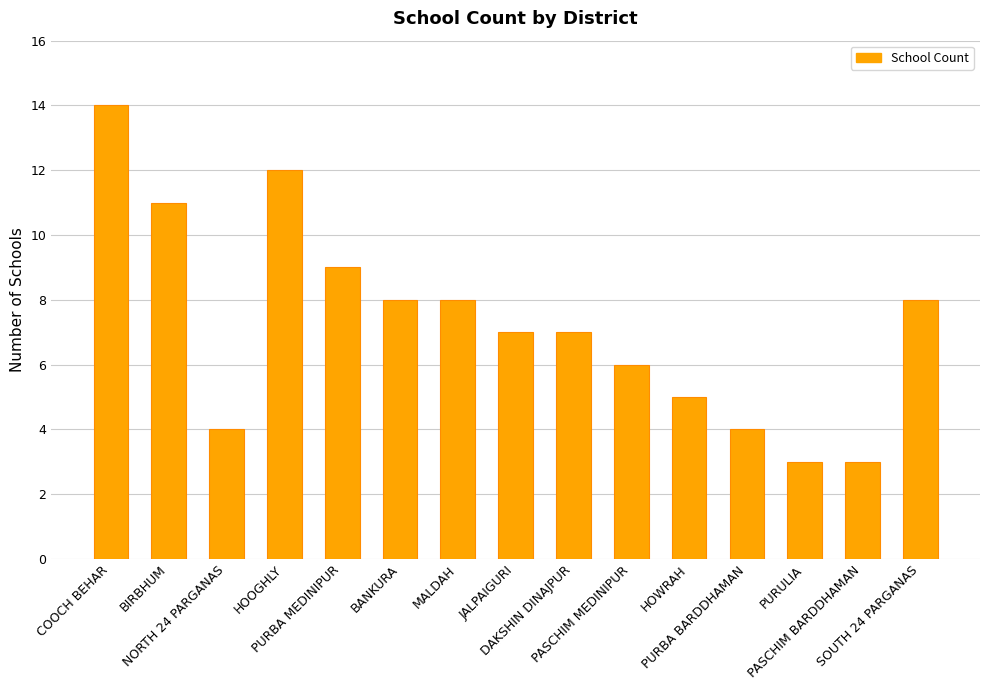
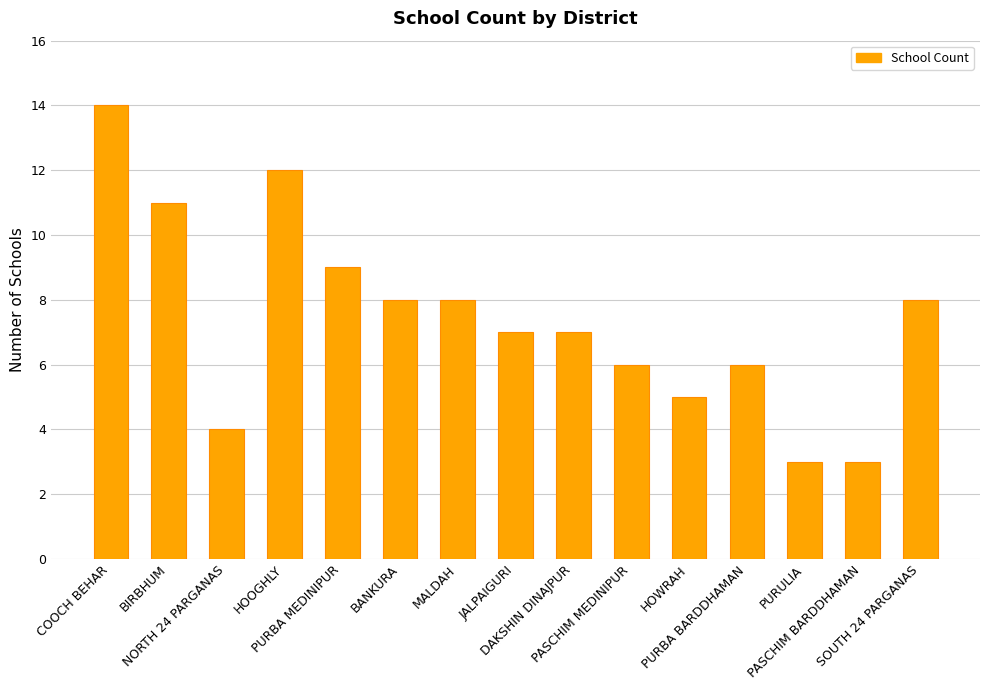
  {
    "COOCH BEHAR": 14,
    "BIRBHUM": 11,
    "NORTH 24 PARGANAS": 4,
    "HOOGHLY": 12,
    "PURBA MEDINIPUR": 9,
    "BANKURA": 8,
    "MALDAH": 8,
    "JALPAIGURI": 7,
    "DAKSHIN DINAJPUR": 7,
    "PASCHIM MEDINIPUR": 6,
    "HOWRAH": 5,
-   "PURBA BARDDHAMAN": 4,
+   "PURBA BARDDHAMAN": 6,
    "PURULIA": 3,
    "PASCHIM BARDDHAMAN": 3,
    "SOUTH 24 PARGANAS": 8
  }
